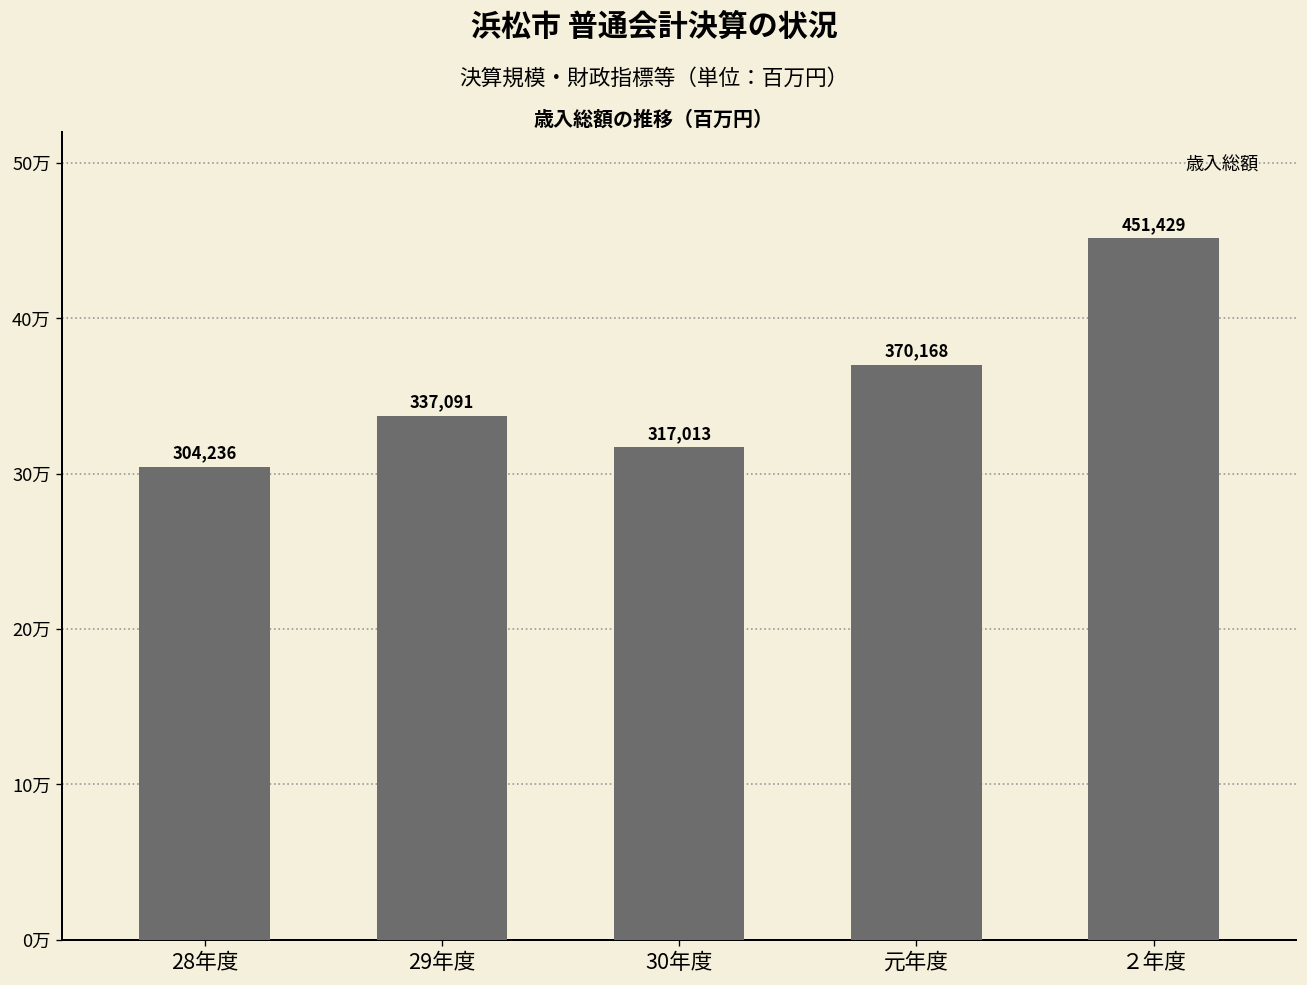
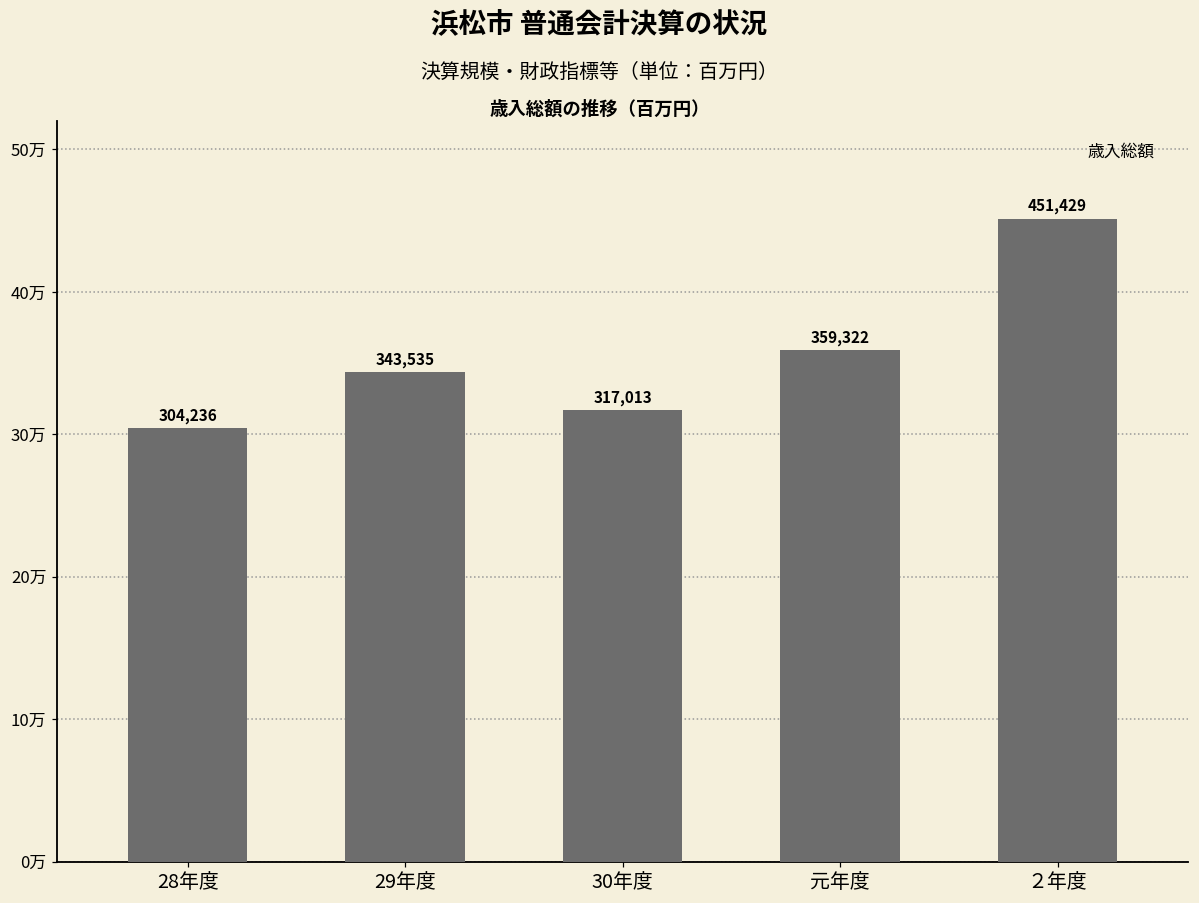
  {
    "28年度": "304,236",
-   "29年度": "337,091",
+   "29年度": "343,535",
    "30年度": "317,013",
-   "元年度": "370,168",
+   "元年度": "359,322",
    "２年度": "451,429"
  }
